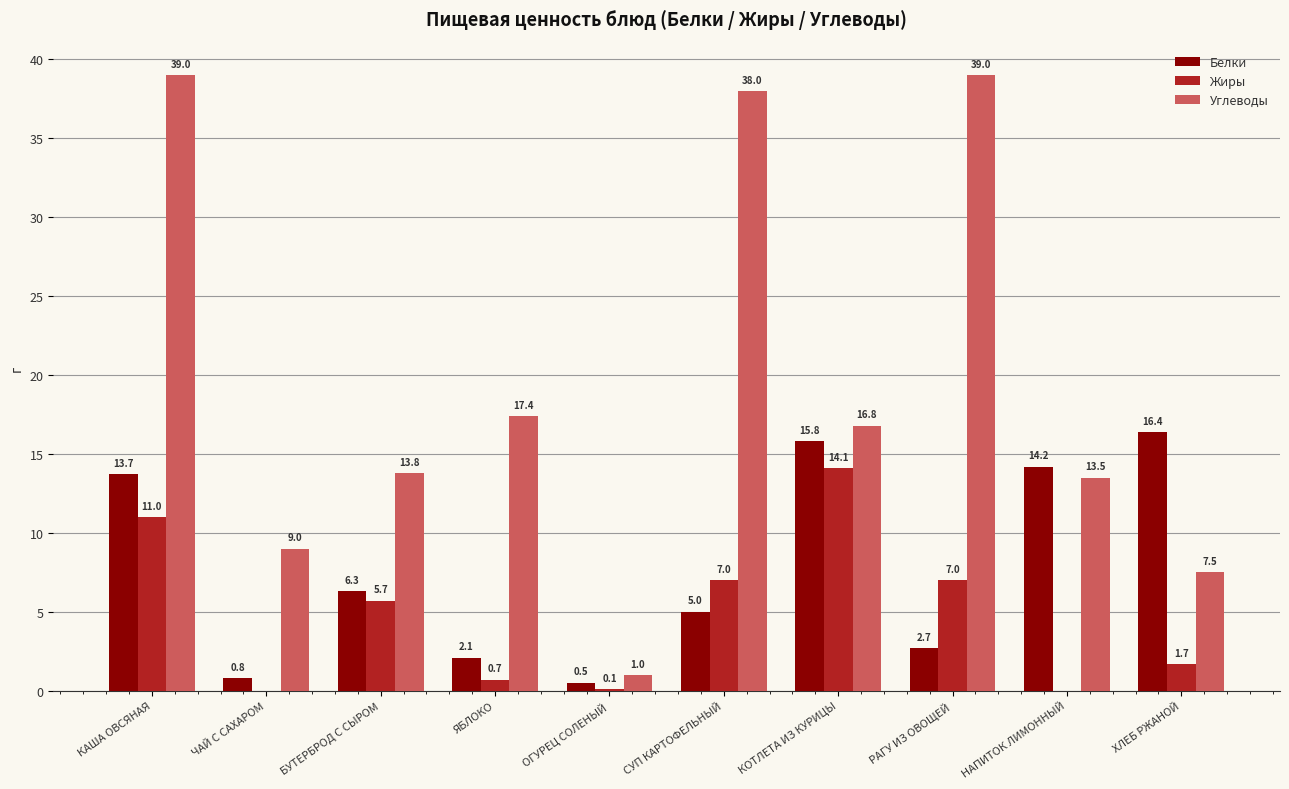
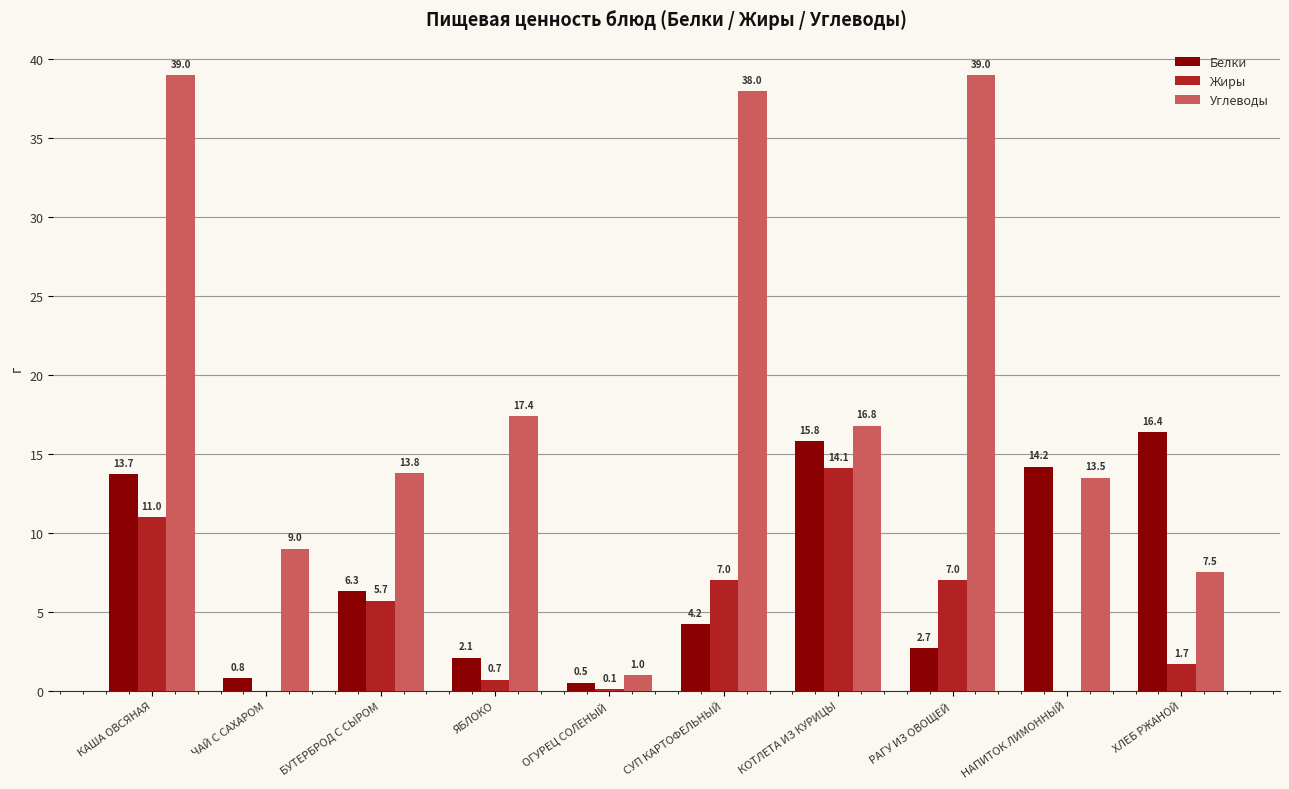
  {
    "Белки": {
      "КАША ОВСЯНАЯ": 13.7,
      "ЧАЙ С САХАРОМ": 0.8,
      "БУТЕРБРОД С СЫРОМ": 6.3,
      "ЯБЛОКО": 2.1,
      "ОГУРЕЦ СОЛЕНЫЙ": 0.5,
-     "СУП КАРТОФЕЛЬНЫЙ": 5.0,
+     "СУП КАРТОФЕЛЬНЫЙ": 4.2,
      "КОТЛЕТА ИЗ КУРИЦЫ": 15.8,
      "РАГУ ИЗ ОВОЩЕЙ": 2.7,
      "НАПИТОК ЛИМОННЫЙ": 14.2,
      "ХЛЕБ РЖАНОЙ": 16.4
    },
    "Жиры": {
      "КАША ОВСЯНАЯ": 11.0,
      "БУТЕРБРОД С СЫРОМ": 5.7,
      "ЯБЛОКО": 0.7,
      "ОГУРЕЦ СОЛЕНЫЙ": 0.1,
      "СУП КАРТОФЕЛЬНЫЙ": 7.0,
      "КОТЛЕТА ИЗ КУРИЦЫ": 14.1,
      "РАГУ ИЗ ОВОЩЕЙ": 7.0,
      "ХЛЕБ РЖАНОЙ": 1.7
    },
    "Углеводы": {
      "КАША ОВСЯНАЯ": 39.0,
      "ЧАЙ С САХАРОМ": 9.0,
      "БУТЕРБРОД С СЫРОМ": 13.8,
      "ЯБЛОКО": 17.4,
      "ОГУРЕЦ СОЛЕНЫЙ": 1.0,
      "СУП КАРТОФЕЛЬНЫЙ": 38.0,
      "КОТЛЕТА ИЗ КУРИЦЫ": 16.8,
      "РАГУ ИЗ ОВОЩЕЙ": 39.0,
      "НАПИТОК ЛИМОННЫЙ": 13.5,
      "ХЛЕБ РЖАНОЙ": 7.5
    }
  }
